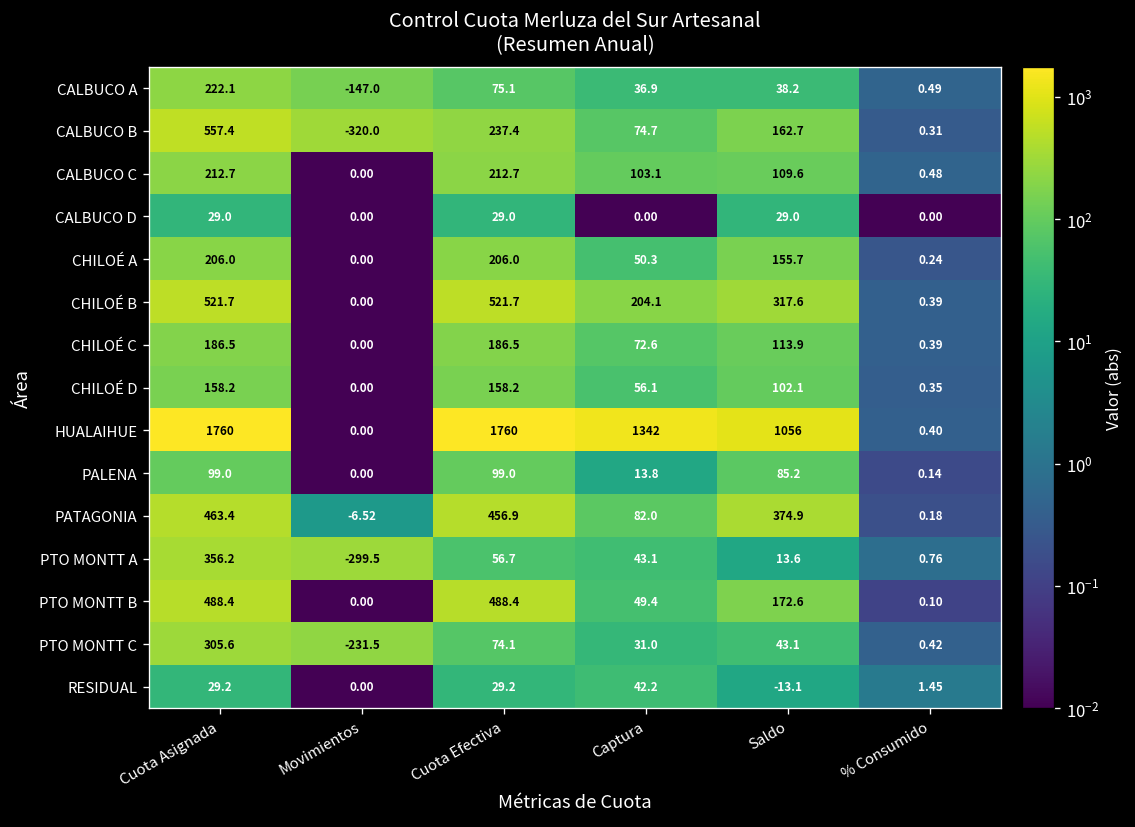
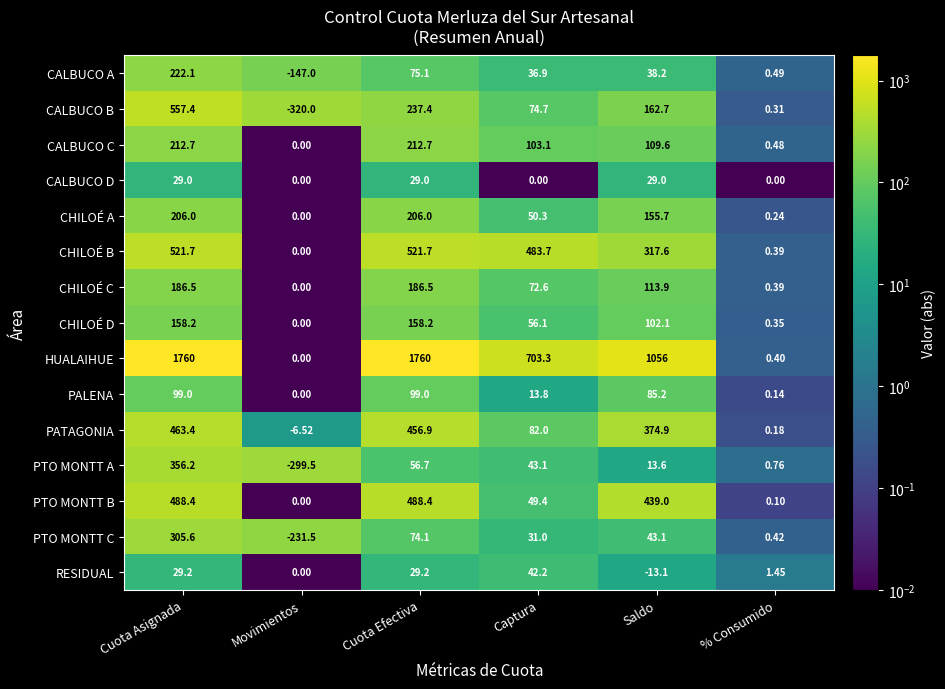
  {
    "CALBUCO A": {
      "Cuota Asignada": 222.1,
      "Movimientos": -147.0,
      "Cuota Efectiva": 75.1,
      "Captura": 36.9,
      "Saldo": 38.2,
      "% Consumido": 0.49
    },
    "CALBUCO B": {
      "Cuota Asignada": 557.4,
      "Movimientos": -320.0,
      "Cuota Efectiva": 237.4,
      "Captura": 74.7,
      "Saldo": 162.7,
      "% Consumido": 0.31
    },
    "CALBUCO C": {
      "Cuota Asignada": 212.7,
      "Movimientos": 0.00,
      "Cuota Efectiva": 212.7,
      "Captura": 103.1,
      "Saldo": 109.6,
      "% Consumido": 0.48
    },
    "CALBUCO D": {
      "Cuota Asignada": 29.0,
      "Movimientos": 0.00,
      "Cuota Efectiva": 29.0,
      "Captura": 0.00,
      "Saldo": 29.0,
      "% Consumido": 0.00
    },
    "CHILOÉ A": {
      "Cuota Asignada": 206.0,
      "Movimientos": 0.00,
      "Cuota Efectiva": 206.0,
      "Captura": 50.3,
      "Saldo": 155.7,
      "% Consumido": 0.24
    },
    "CHILOÉ B": {
      "Cuota Asignada": 521.7,
      "Movimientos": 0.00,
      "Cuota Efectiva": 521.7,
-     "Captura": 204.1,
+     "Captura": 483.7,
      "Saldo": 317.6,
      "% Consumido": 0.39
    },
    "CHILOÉ C": {
      "Cuota Asignada": 186.5,
      "Movimientos": 0.00,
      "Cuota Efectiva": 186.5,
      "Captura": 72.6,
      "Saldo": 113.9,
      "% Consumido": 0.39
    },
    "CHILOÉ D": {
      "Cuota Asignada": 158.2,
      "Movimientos": 0.00,
      "Cuota Efectiva": 158.2,
      "Captura": 56.1,
      "Saldo": 102.1,
      "% Consumido": 0.35
    },
    "HUALAIHUE": {
      "Cuota Asignada": 1760,
      "Movimientos": 0.00,
      "Cuota Efectiva": 1760,
-     "Captura": 1342,
+     "Captura": 703.3,
      "Saldo": 1056,
      "% Consumido": 0.40
    },
    "PALENA": {
      "Cuota Asignada": 99.0,
      "Movimientos": 0.00,
      "Cuota Efectiva": 99.0,
      "Captura": 13.8,
      "Saldo": 85.2,
      "% Consumido": 0.14
    },
    "PATAGONIA": {
      "Cuota Asignada": 463.4,
      "Movimientos": -6.52,
      "Cuota Efectiva": 456.9,
      "Captura": 82.0,
      "Saldo": 374.9,
      "% Consumido": 0.18
    },
    "PTO MONTT A": {
      "Cuota Asignada": 356.2,
      "Movimientos": -299.5,
      "Cuota Efectiva": 56.7,
      "Captura": 43.1,
      "Saldo": 13.6,
      "% Consumido": 0.76
    },
    "PTO MONTT B": {
      "Cuota Asignada": 488.4,
      "Movimientos": 0.00,
      "Cuota Efectiva": 488.4,
      "Captura": 49.4,
-     "Saldo": 172.6,
+     "Saldo": 439.0,
      "% Consumido": 0.10
    },
    "PTO MONTT C": {
      "Cuota Asignada": 305.6,
      "Movimientos": -231.5,
      "Cuota Efectiva": 74.1,
      "Captura": 31.0,
      "Saldo": 43.1,
      "% Consumido": 0.42
    },
    "RESIDUAL": {
      "Cuota Asignada": 29.2,
      "Movimientos": 0.00,
      "Cuota Efectiva": 29.2,
      "Captura": 42.2,
      "Saldo": -13.1,
      "% Consumido": 1.45
    }
  }
